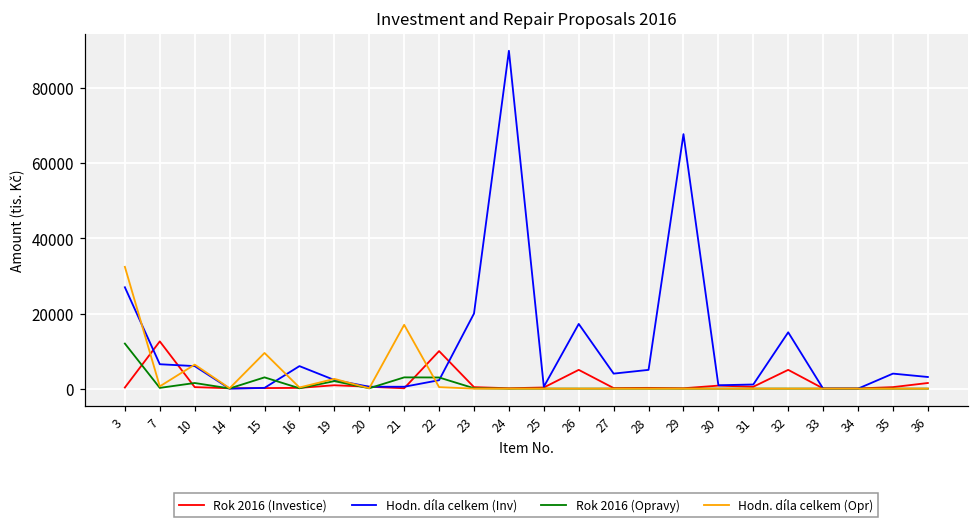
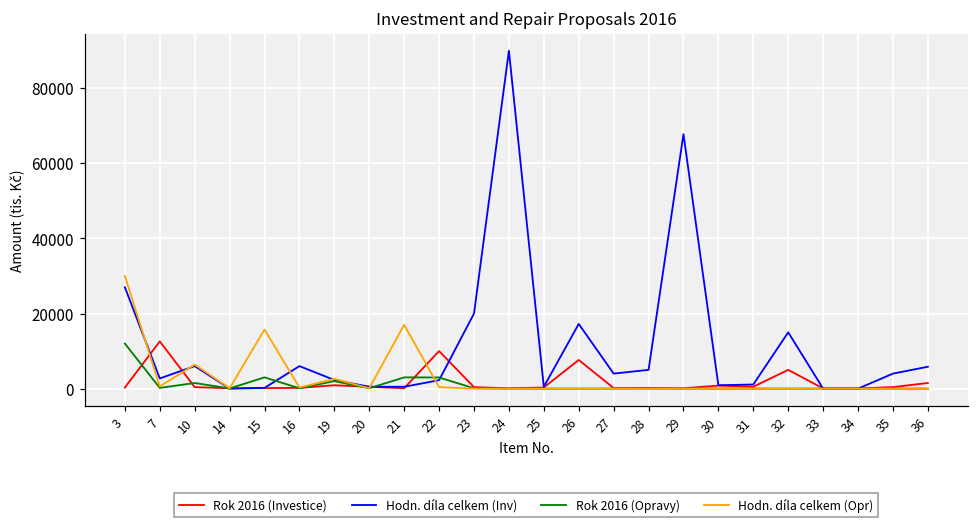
  {
    "Rok 2016 (Investice)": {
      "3": 0,
      "7": 13000,
      "10": 0,
      "19": 1000,
      "22": 10000,
-     "26": 5000,
+     "26": 8000,
      "32": 5000,
      "36": 2000
    },
    "Hodn. díla celkem (Inv)": {
      "3": 27000,
-     "7": 7000,
+     "7": 3000,
      "16": 6000,
      "23": 20000,
      "24": 90000,
      "26": 17000,
      "27": 4000,
      "28": 5000,
      "29": 68000,
      "32": 15000,
      "35": 4000,
-     "36": 3000
+     "36": 6000
    },
    "Rok 2016 (Opravy)": {
      "3": 12000,
      "10": 2000,
      "15": 3000,
      "21": 3000
    },
    "Hodn. díla celkem (Opr)": {
-     "3": 32000,
-     "15": 10000,
+     "3": 30000,
+     "15": 16000,
      "21": 17000,
      "22": 0
    }
  }
